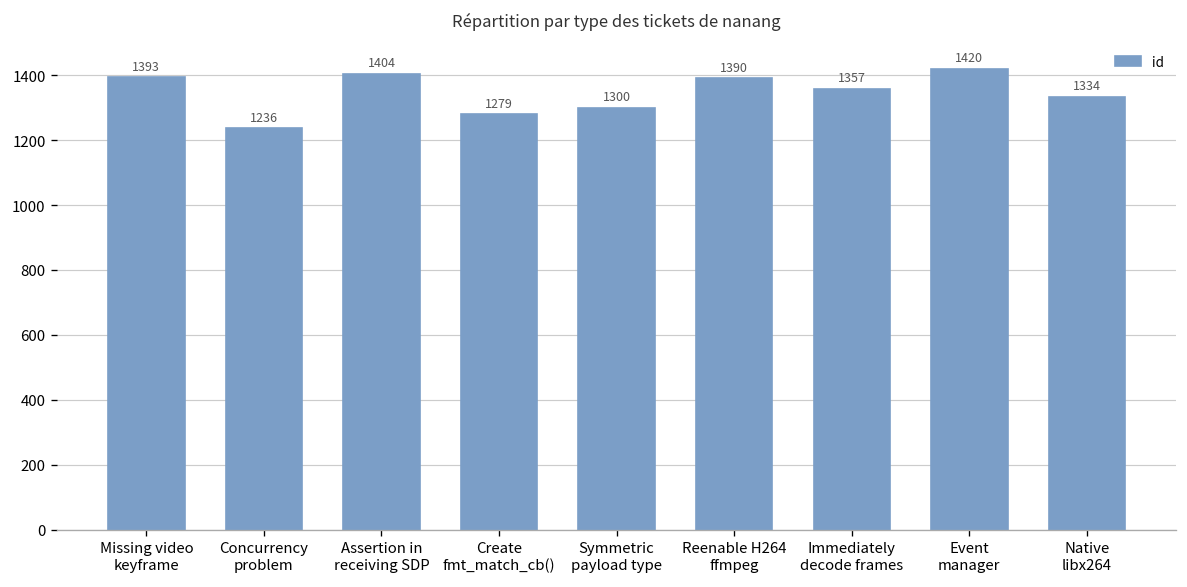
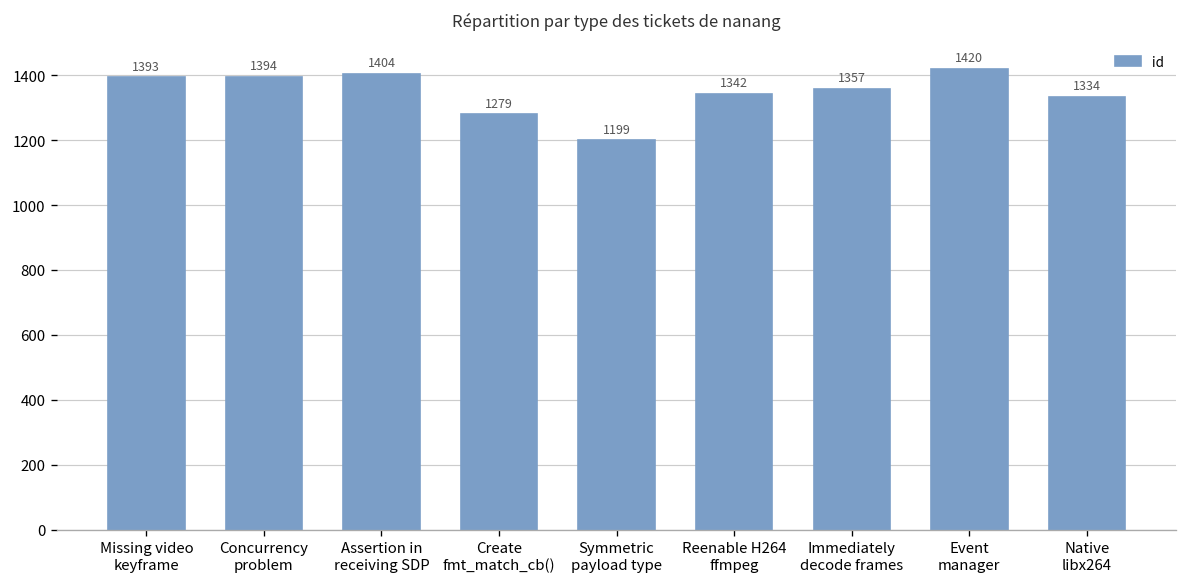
  {
    "Missing video keyframe": 1393,
-   "Concurrency problem": 1236,
+   "Concurrency problem": 1394,
    "Assertion in receiving SDP": 1404,
    "Create fmt_match_cb()": 1279,
-   "Symmetric payload type": 1300,
-   "Reenable H264 ffmpeg": 1390,
+   "Symmetric payload type": 1199,
+   "Reenable H264 ffmpeg": 1342,
    "Immediately decode frames": 1357,
    "Event manager": 1420,
    "Native libx264": 1334
  }
